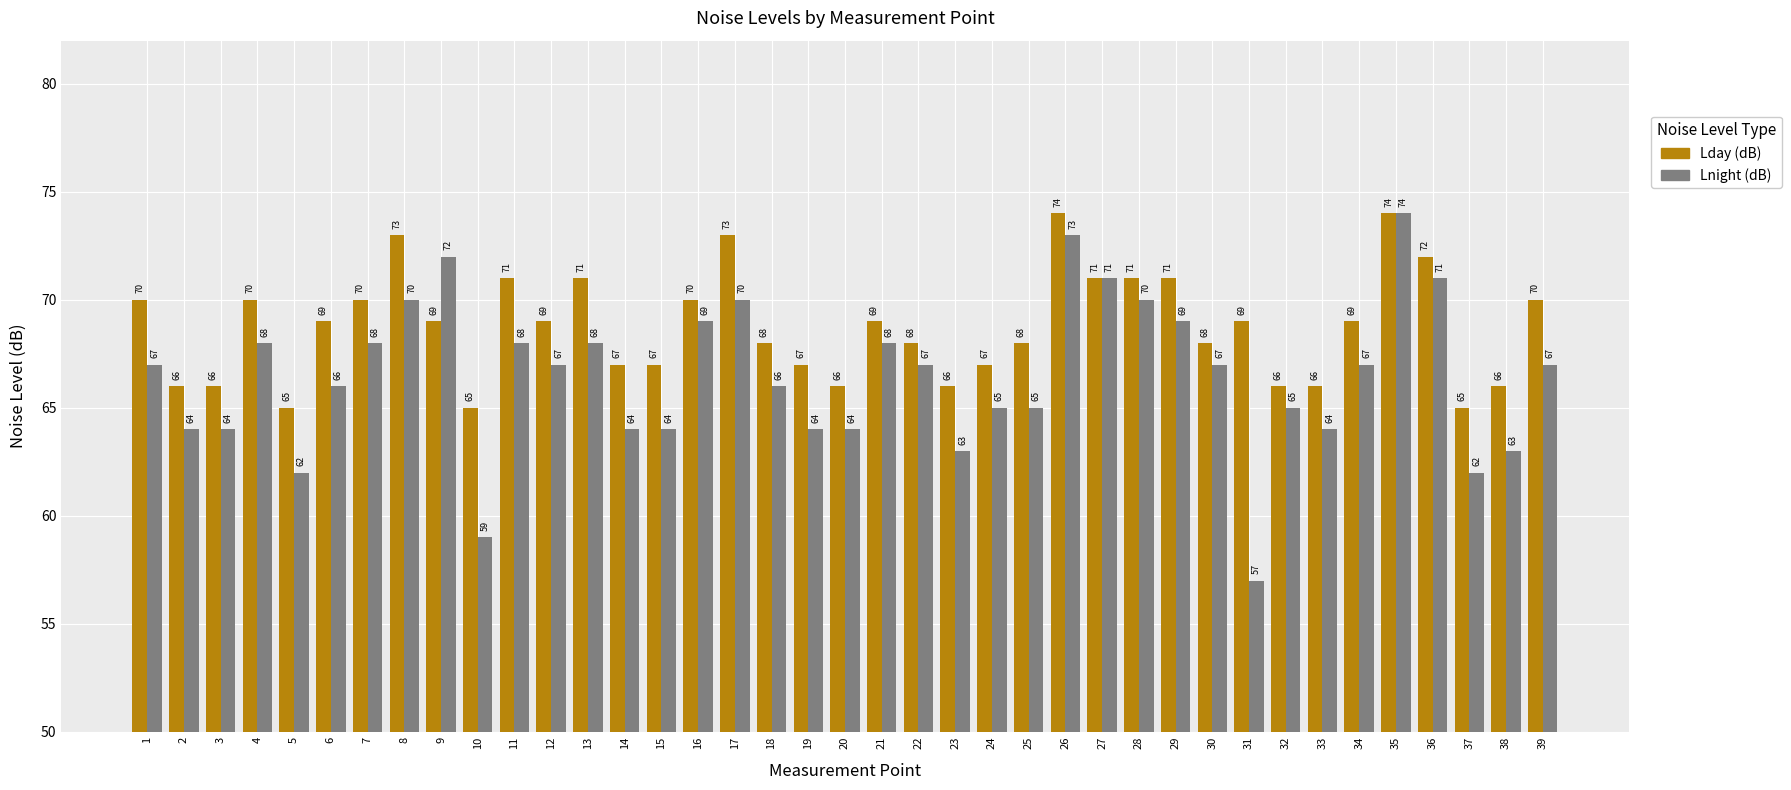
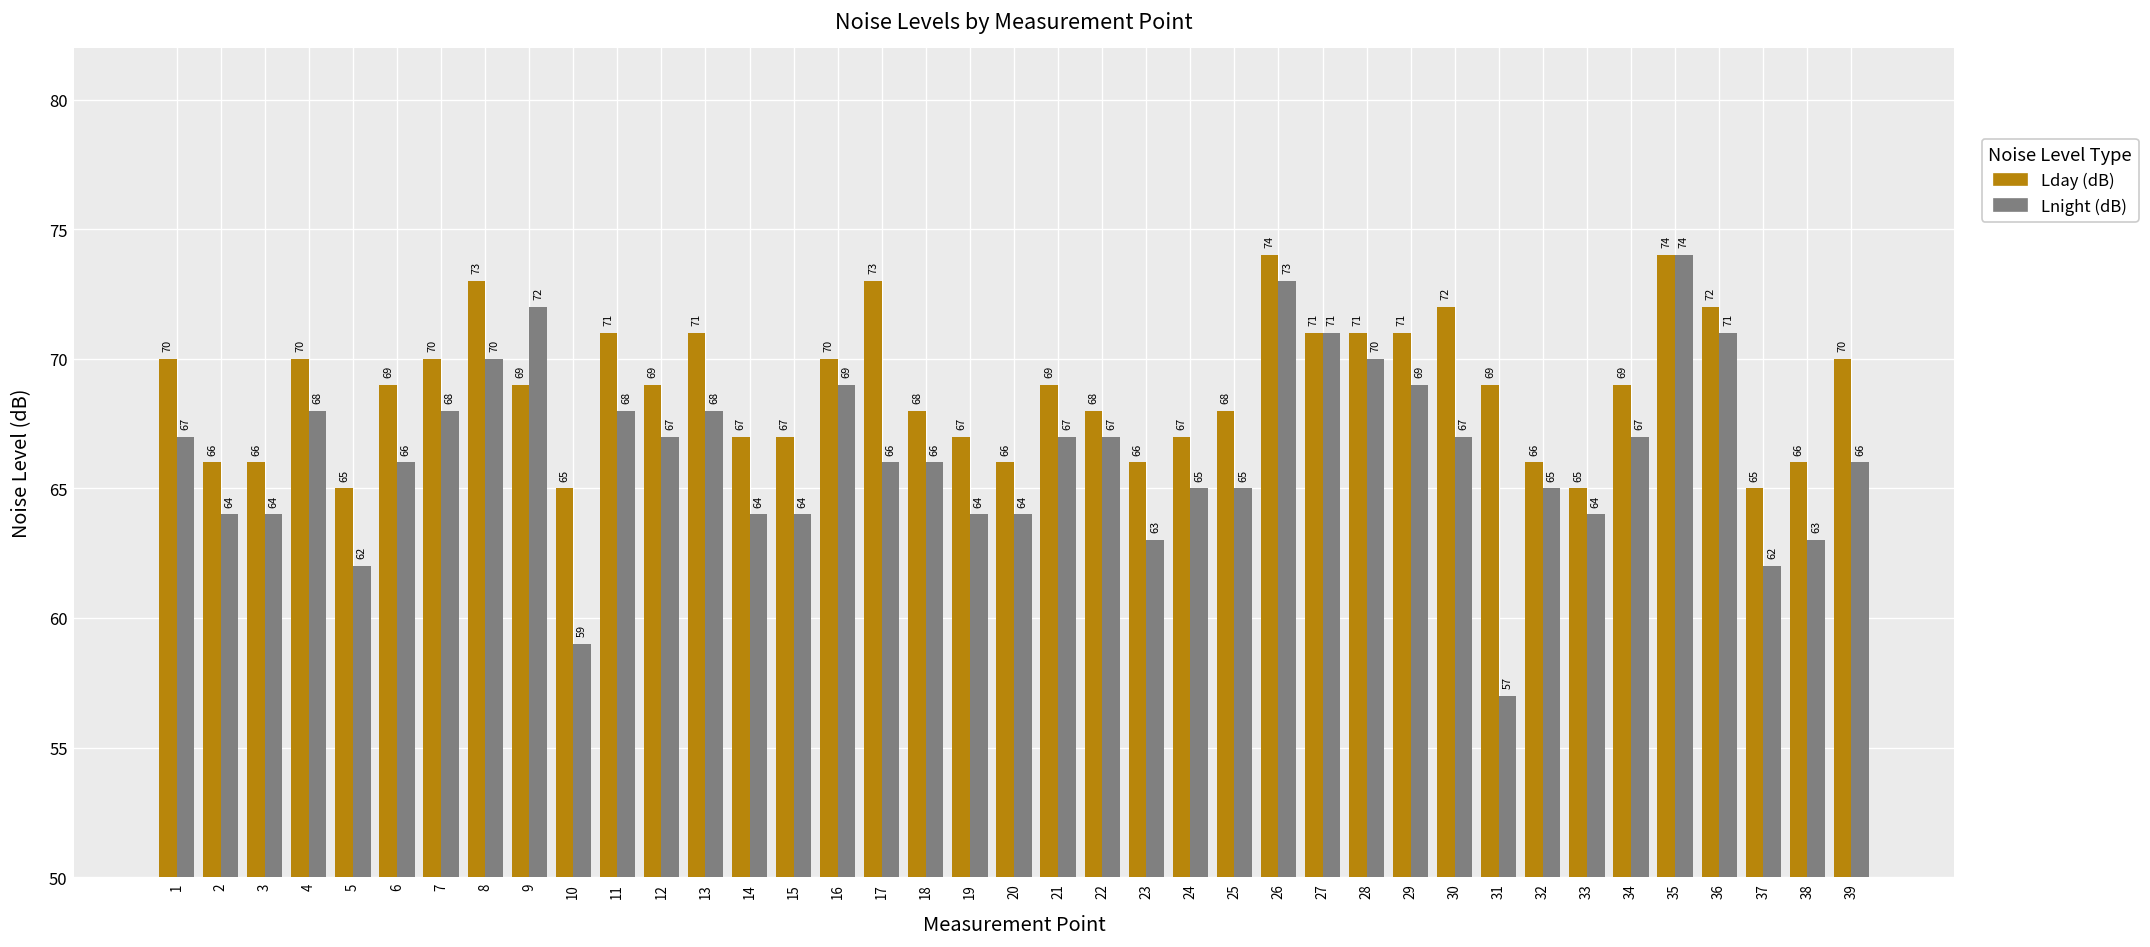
  {
    "Lday (dB)": {
      "1": 70,
      "2": 66,
      "3": 66,
      "4": 70,
      "5": 65,
      "6": 69,
      "7": 70,
      "8": 73,
      "9": 69,
      "10": 65,
      "11": 71,
      "12": 69,
      "13": 71,
      "14": 67,
      "15": 67,
      "16": 70,
      "17": 73,
      "18": 68,
      "19": 67,
      "20": 66,
      "21": 69,
      "22": 68,
      "23": 66,
      "24": 67,
      "25": 68,
      "26": 74,
      "27": 71,
      "28": 71,
      "29": 71,
-     "30": 68,
+     "30": 72,
      "31": 69,
      "32": 66,
-     "33": 66,
+     "33": 65,
      "34": 69,
      "35": 74,
      "36": 72,
      "37": 65,
      "38": 66,
      "39": 70
    },
    "Lnight (dB)": {
      "1": 67,
      "2": 64,
      "3": 64,
      "4": 68,
      "5": 62,
      "6": 66,
      "7": 68,
      "8": 70,
      "9": 72,
      "10": 59,
      "11": 68,
      "12": 67,
      "13": 68,
      "14": 64,
      "15": 64,
      "16": 69,
-     "17": 70,
+     "17": 66,
      "18": 66,
      "19": 64,
      "20": 64,
-     "21": 68,
+     "21": 67,
      "22": 67,
      "23": 63,
      "24": 65,
      "25": 65,
      "26": 73,
      "27": 71,
      "28": 70,
      "29": 69,
      "30": 67,
      "31": 57,
      "32": 65,
      "33": 64,
      "34": 67,
      "35": 74,
      "36": 71,
      "37": 62,
      "38": 63,
-     "39": 67
+     "39": 66
    }
  }
